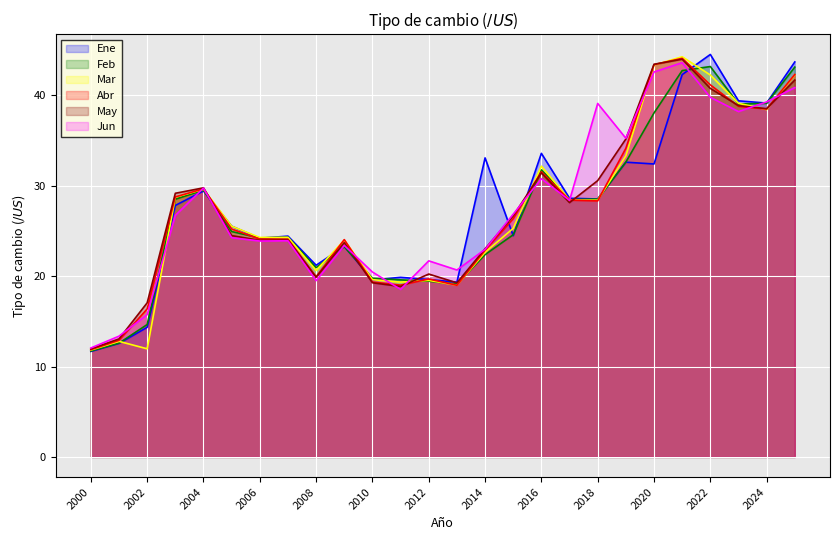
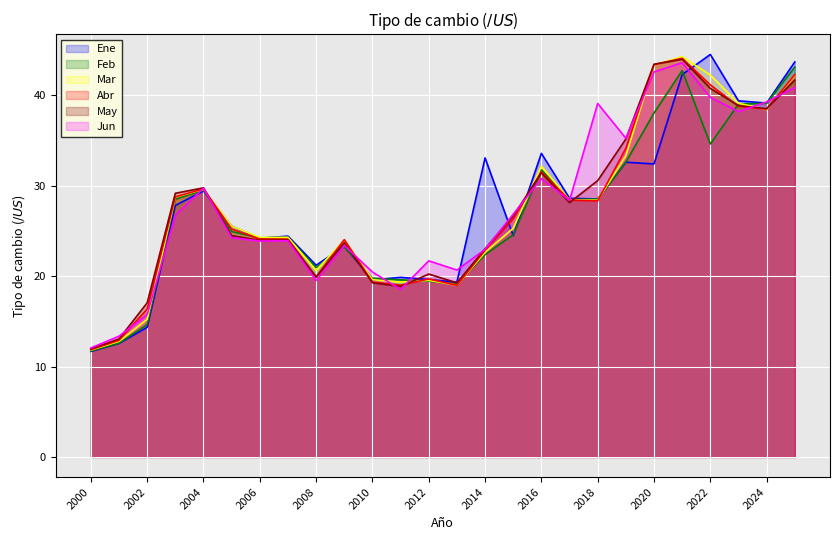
  {
    "Ene": {
      "2002": 14,
      "2014": 33,
      "2016": 34,
      "2020": 32,
      "2022": 45
    },
    "Feb": {
      "2002": 15,
      "2020": 38,
-     "2022": 43
+     "2022": 35
    },
    "Mar": {
-     "2002": 12,
+     "2002": 15,
      "2008": 21,
      "2016": 32,
      "2022": 42
    },
    "Jun": {
      "2002": 16,
      "2008": 19,
      "2010": 20,
      "2012": 22,
      "2016": 31,
      "2018": 39,
      "2020": 43,
      "2022": 40
    }
  }
